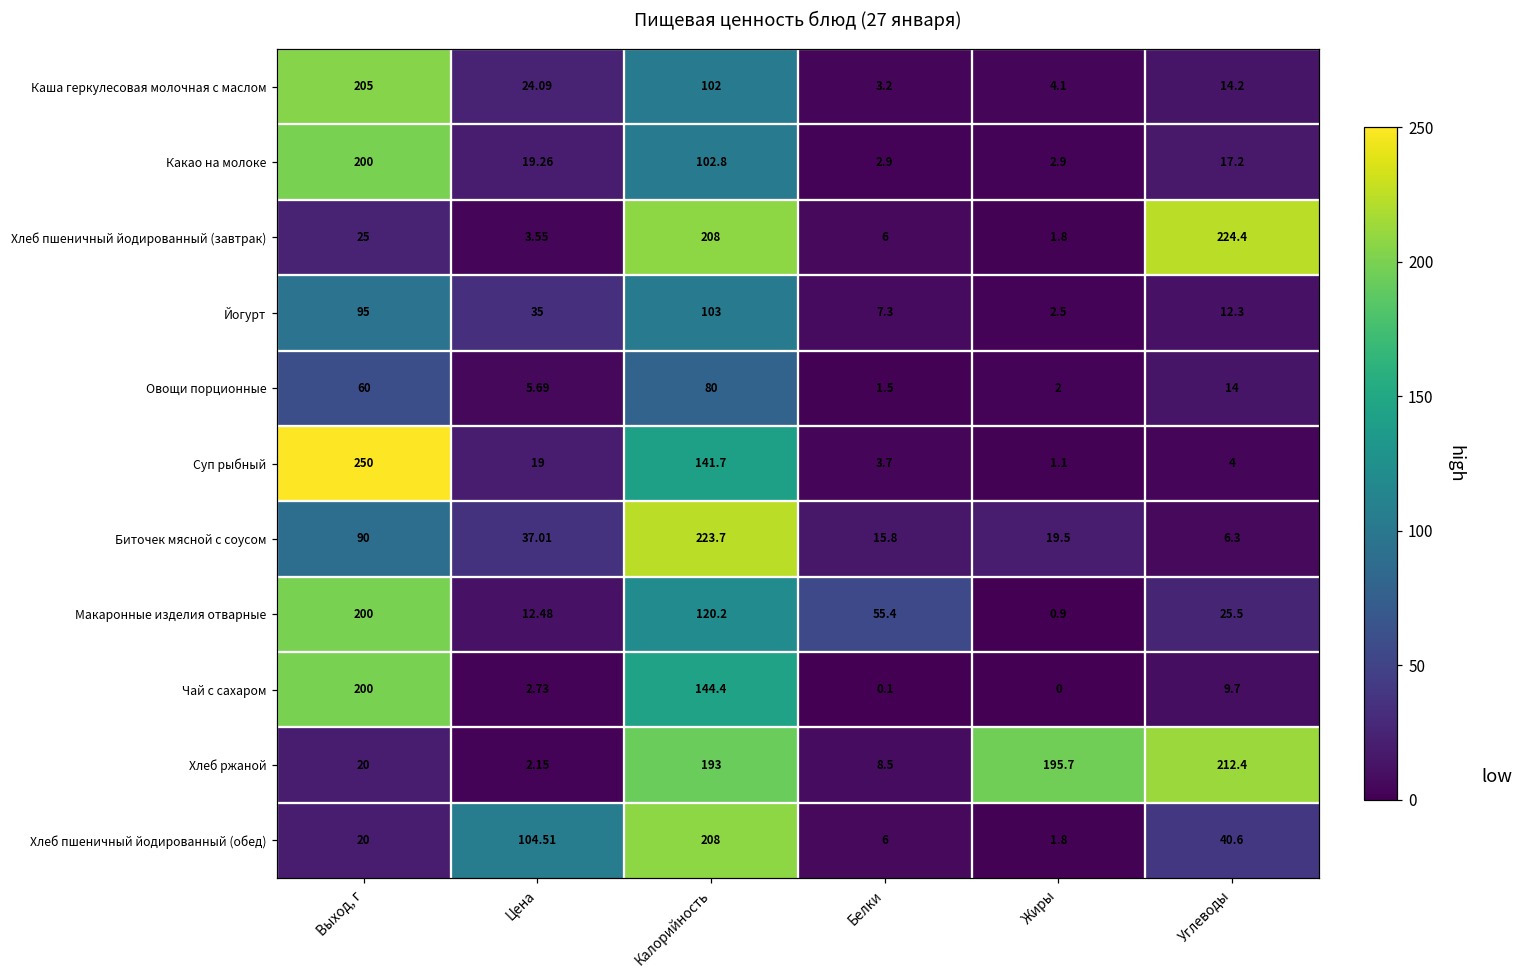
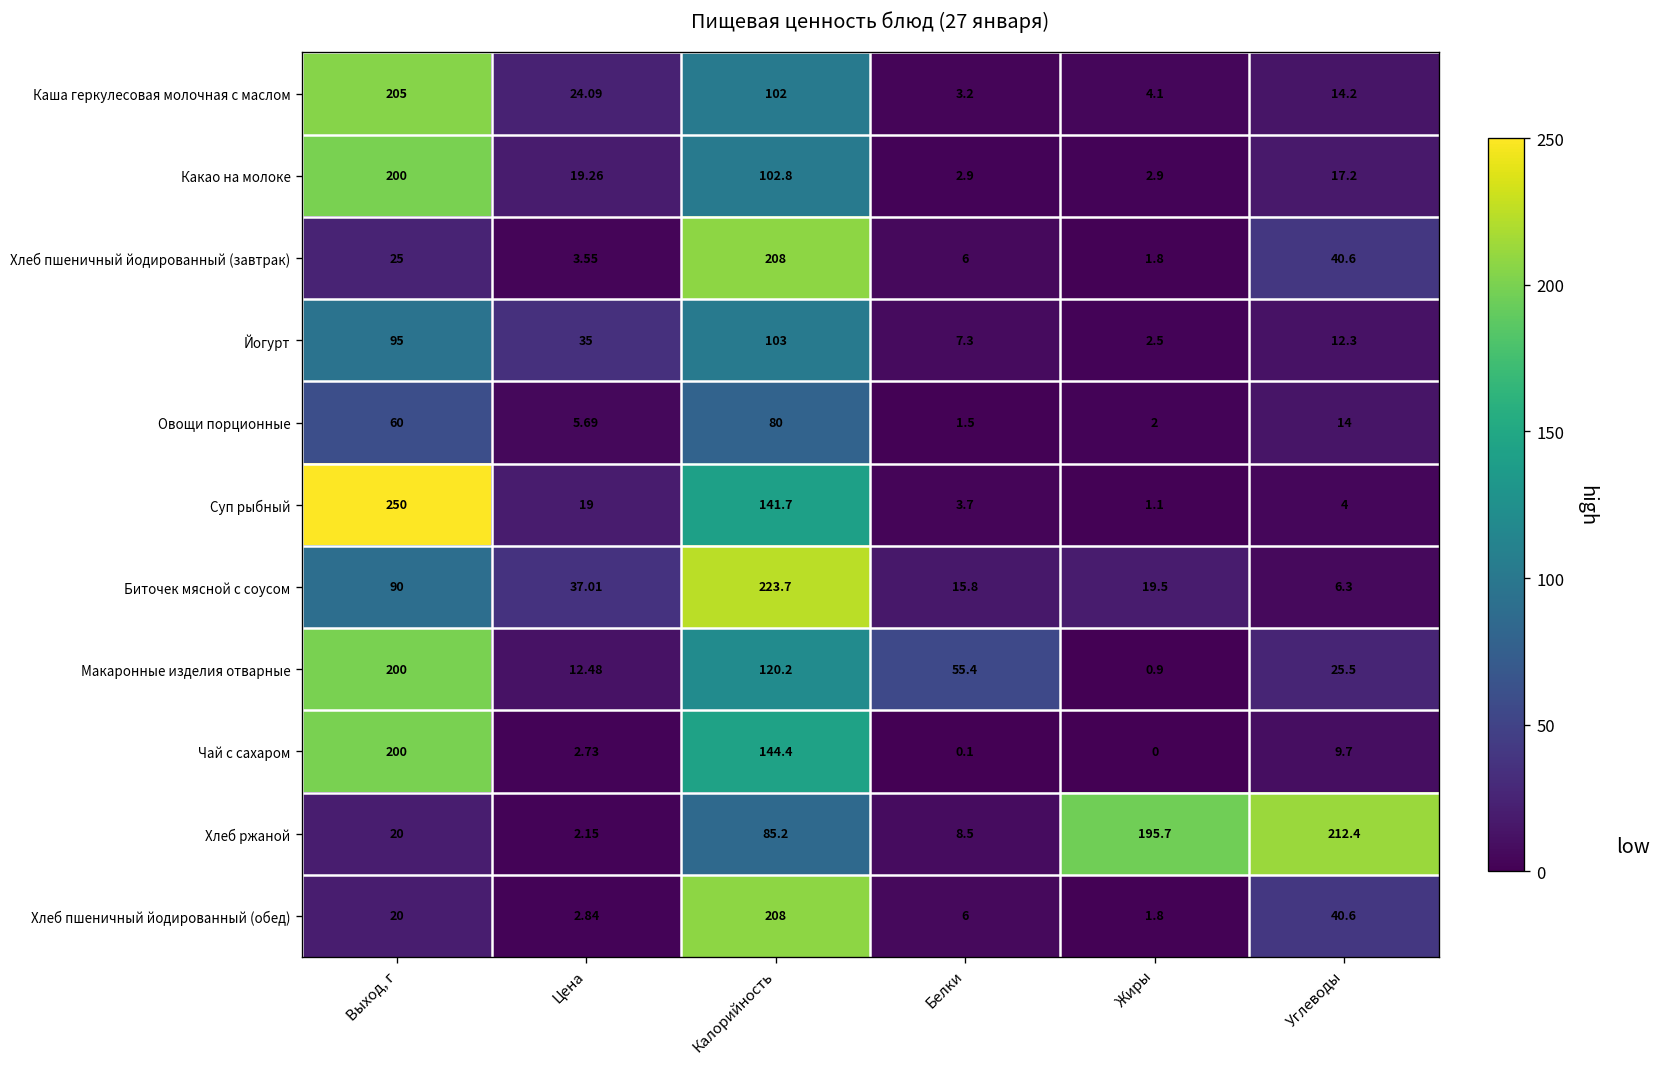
  {
    "Каша геркулесовая молочная с маслом": {
      "Выход, г": 205,
      "Цена": 24.09,
      "Калорийность": 102,
      "Белки": 3.2,
      "Жиры": 4.1,
      "Углеводы": 14.2
    },
    "Какао на молоке": {
      "Выход, г": 200,
      "Цена": 19.26,
      "Калорийность": 102.8,
      "Белки": 2.9,
      "Жиры": 2.9,
      "Углеводы": 17.2
    },
    "Хлеб пшеничный йодированный (завтрак)": {
      "Выход, г": 25,
      "Цена": 3.55,
      "Калорийность": 208,
      "Белки": 6,
      "Жиры": 1.8,
-     "Углеводы": 224.4
+     "Углеводы": 40.6
    },
    "Йогурт": {
      "Выход, г": 95,
      "Цена": 35,
      "Калорийность": 103,
      "Белки": 7.3,
      "Жиры": 2.5,
      "Углеводы": 12.3
    },
    "Овощи порционные": {
      "Выход, г": 60,
      "Цена": 5.69,
      "Калорийность": 80,
      "Белки": 1.5,
      "Жиры": 2,
      "Углеводы": 14
    },
    "Суп рыбный": {
      "Выход, г": 250,
      "Цена": 19,
      "Калорийность": 141.7,
      "Белки": 3.7,
      "Жиры": 1.1,
      "Углеводы": 4
    },
    "Биточек мясной с соусом": {
      "Выход, г": 90,
      "Цена": 37.01,
      "Калорийность": 223.7,
      "Белки": 15.8,
      "Жиры": 19.5,
      "Углеводы": 6.3
    },
    "Макаронные изделия отварные": {
      "Выход, г": 200,
      "Цена": 12.48,
      "Калорийность": 120.2,
      "Белки": 55.4,
      "Жиры": 0.9,
      "Углеводы": 25.5
    },
    "Чай с сахаром": {
      "Выход, г": 200,
      "Цена": 2.73,
      "Калорийность": 144.4,
      "Белки": 0.1,
      "Жиры": 0,
      "Углеводы": 9.7
    },
    "Хлеб ржаной": {
      "Выход, г": 20,
      "Цена": 2.15,
-     "Калорийность": 193,
+     "Калорийность": 85.2,
      "Белки": 8.5,
      "Жиры": 195.7,
      "Углеводы": 212.4
    },
    "Хлеб пшеничный йодированный (обед)": {
      "Выход, г": 20,
-     "Цена": 104.51,
+     "Цена": 2.84,
      "Калорийность": 208,
      "Белки": 6,
      "Жиры": 1.8,
      "Углеводы": 40.6
    }
  }
